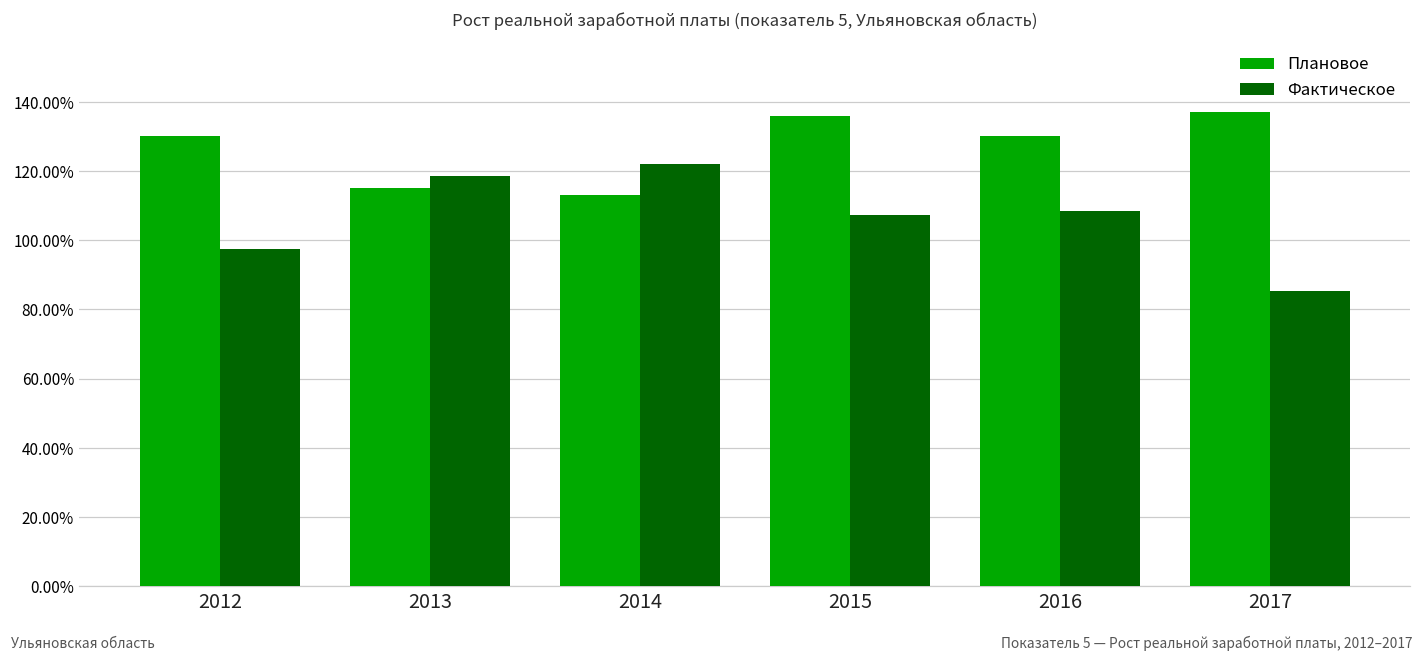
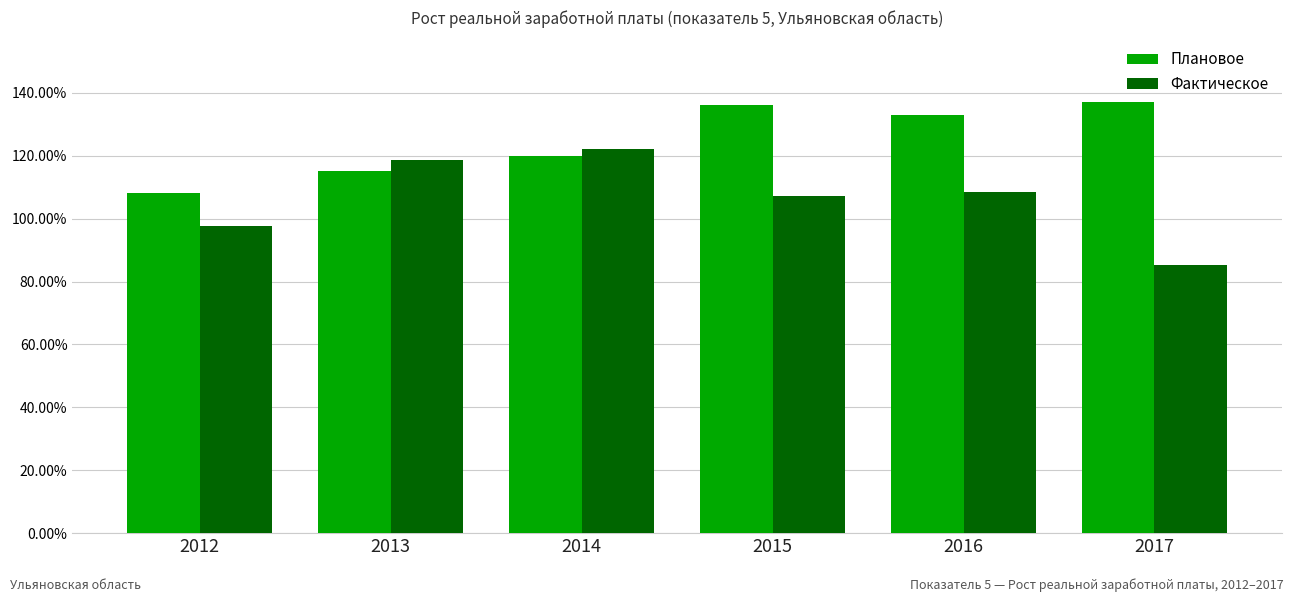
  {
    "Плановое": {
-     "2012": "130%",
+     "2012": "108%",
      "2013": "115%",
-     "2014": "113%",
+     "2014": "120%",
      "2015": "136%",
-     "2016": "130%",
+     "2016": "133%",
      "2017": "137%"
    },
    "Фактическое": {
      "2012": "98%",
      "2013": "119%",
      "2014": "122%",
      "2015": "107%",
      "2016": "108%",
      "2017": "85%"
    }
  }
